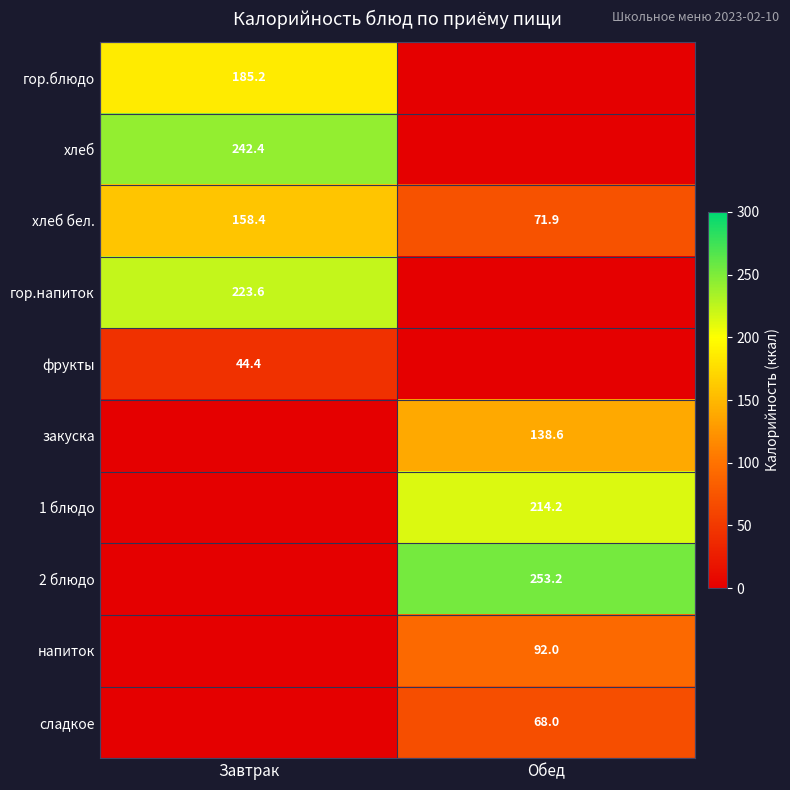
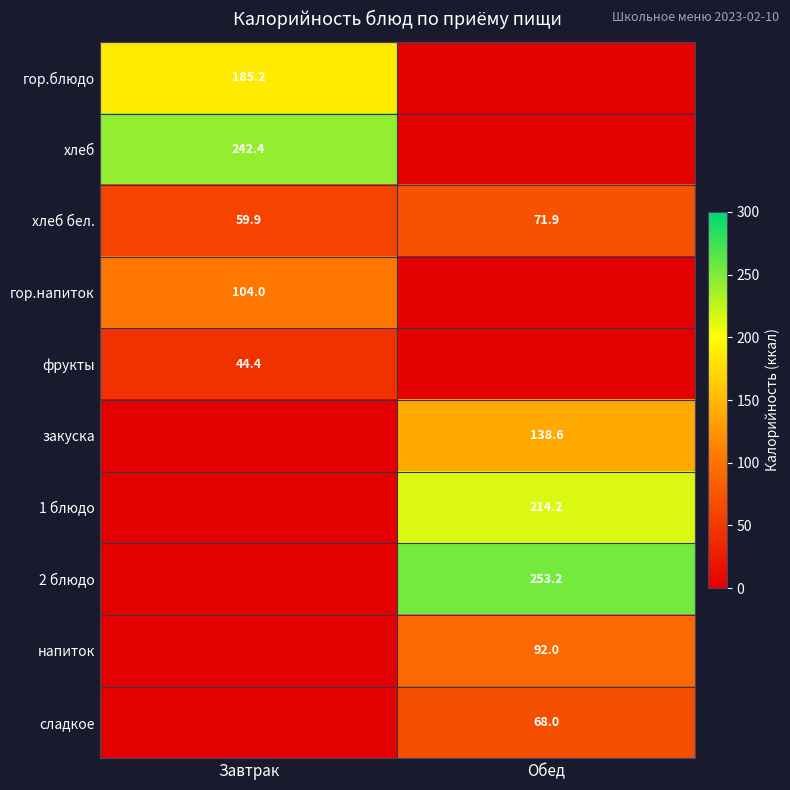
  {
    "гор.блюдо": {
      "Завтрак": 185.2
    },
    "хлеб": {
      "Завтрак": 242.4
    },
    "хлеб бел.": {
-     "Завтрак": 158.4,
+     "Завтрак": 59.9,
      "Обед": 71.9
    },
    "гор.напиток": {
-     "Завтрак": 223.6
+     "Завтрак": 104.0
    },
    "фрукты": {
      "Завтрак": 44.4
    },
    "закуска": {
      "Обед": 138.6
    },
    "1 блюдо": {
      "Обед": 214.2
    },
    "2 блюдо": {
      "Обед": 253.2
    },
    "напиток": {
      "Обед": 92.0
    },
    "сладкое": {
      "Обед": 68.0
    }
  }
